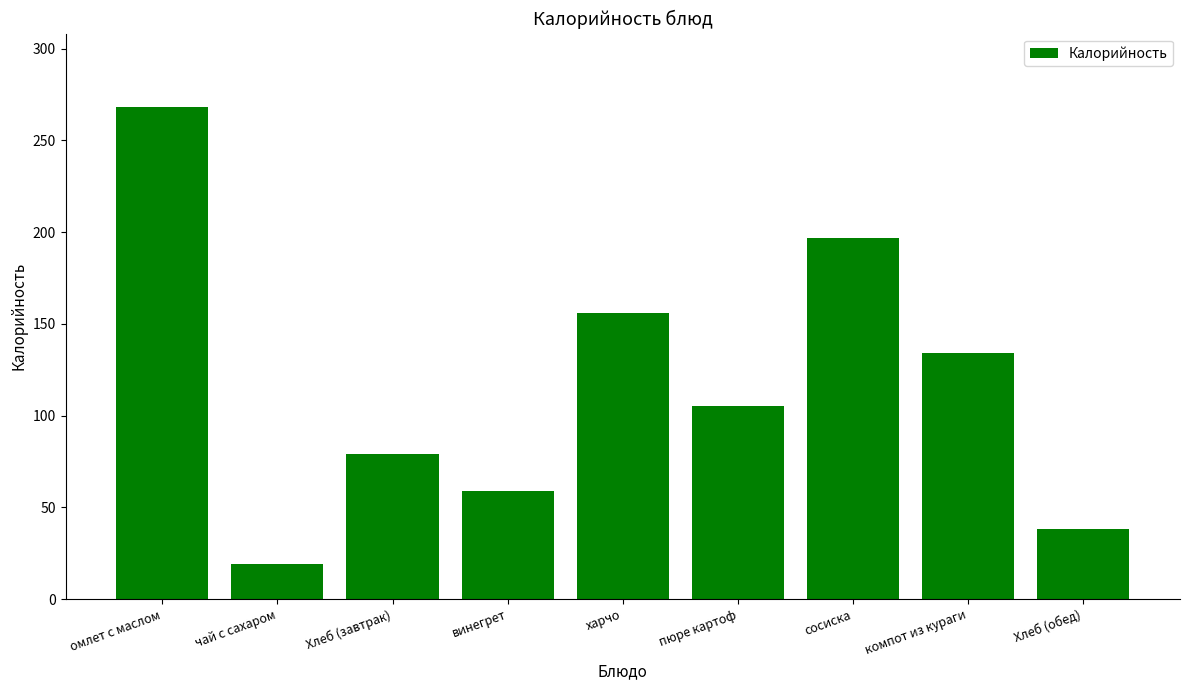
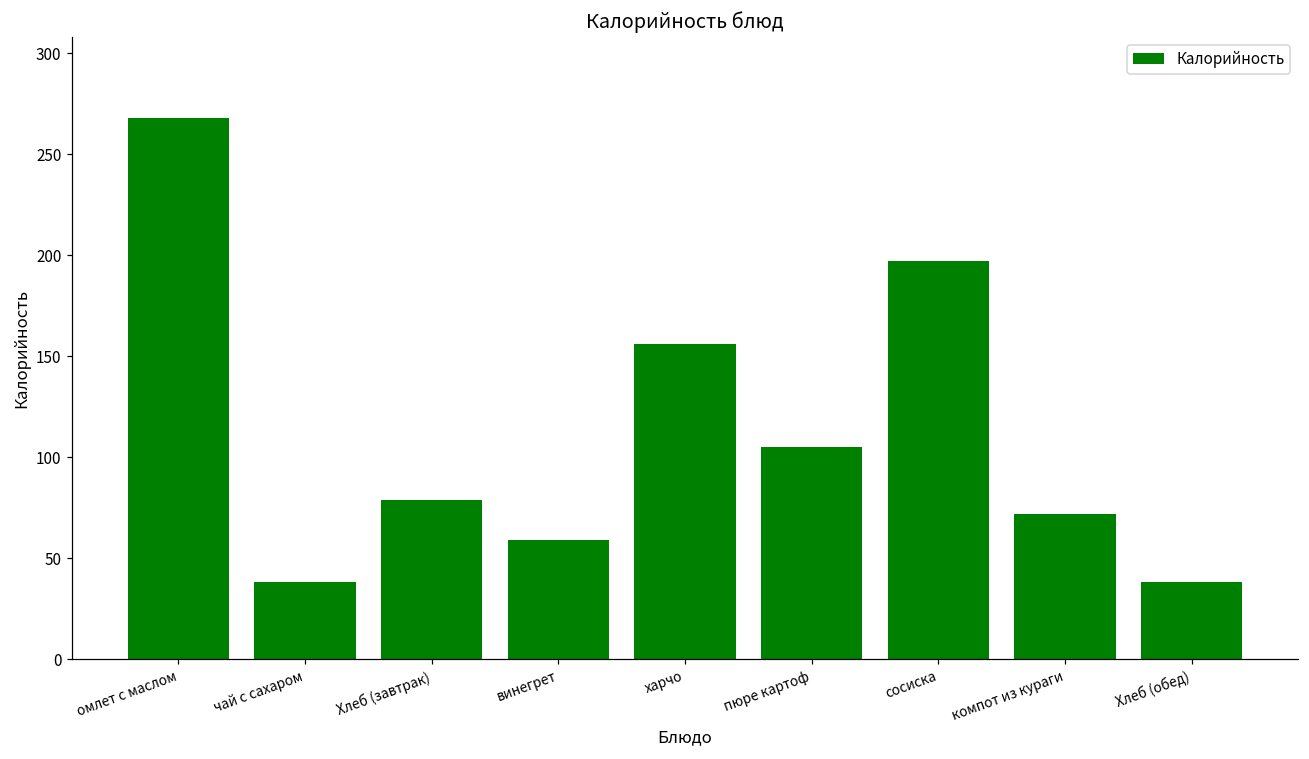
  {
    "омлет с маслом": 268,
-   "чай с сахаром": 19,
+   "чай с сахаром": 38,
    "Хлеб (завтрак)": 79,
    "винегрет": 59,
    "харчо": 156,
    "пюре картоф": 105,
    "сосиска": 197,
-   "компот из кураги": 134,
+   "компот из кураги": 72,
    "Хлеб (обед)": 38
  }
